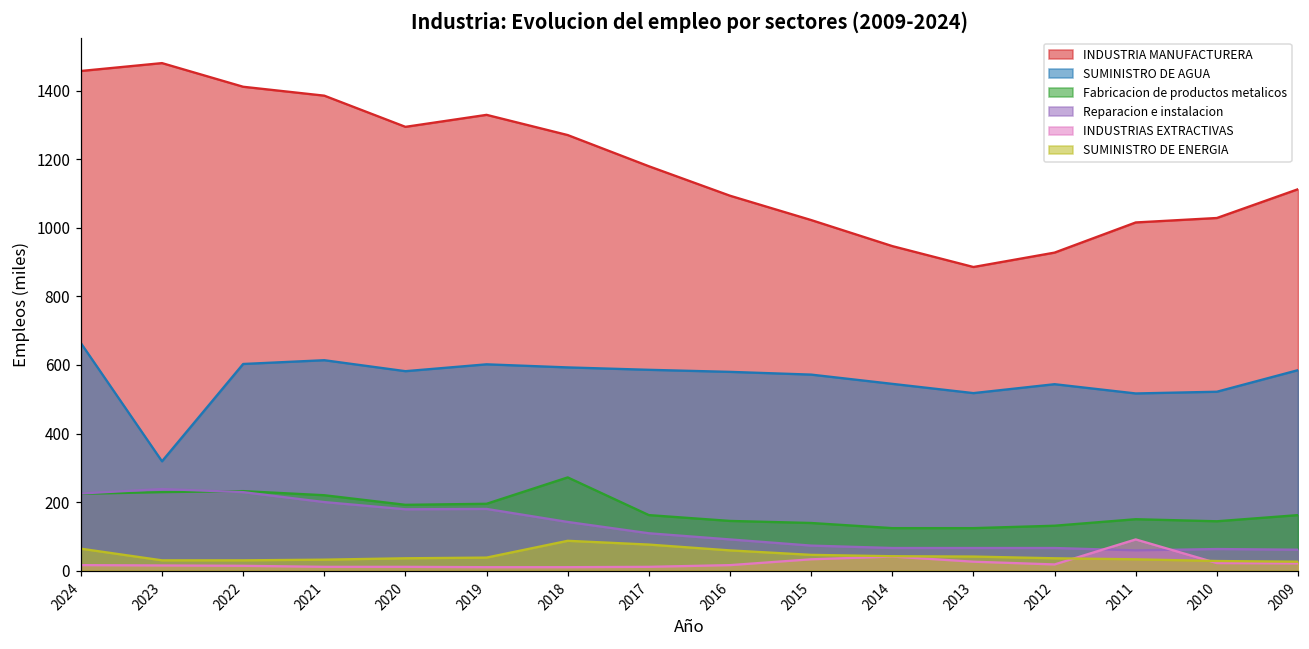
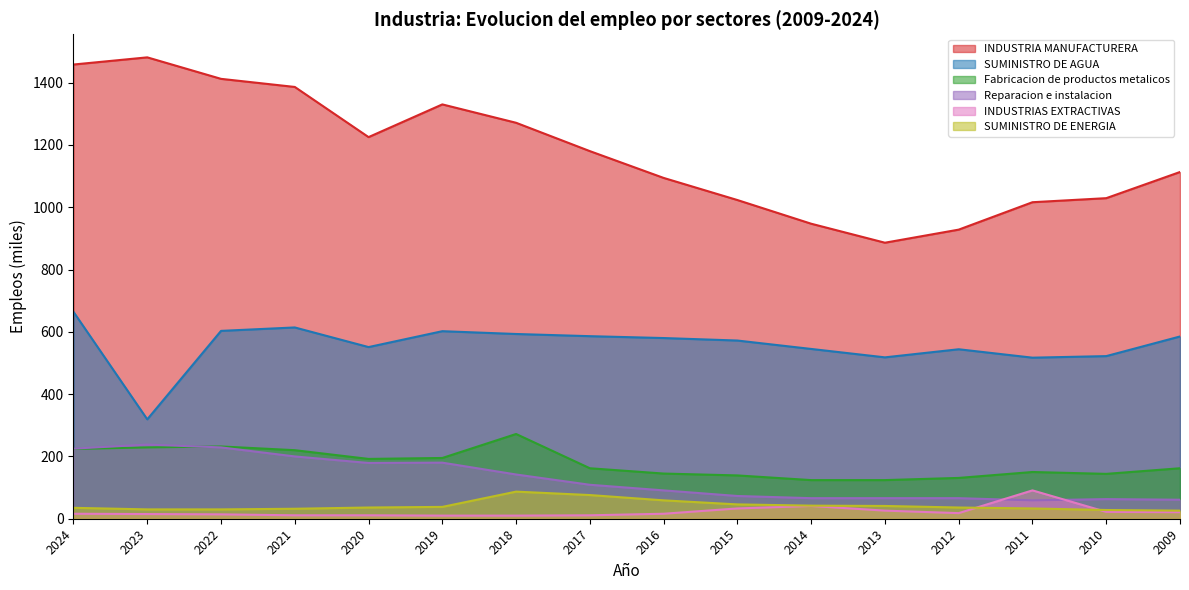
  {
    "INDUSTRIA MANUFACTURERA": {
      "2024": 1460,
      "2023": 1480,
      "2022": 1410,
      "2021": 1390,
-     "2020": 1300,
+     "2020": 1230,
      "2019": 1330,
      "2018": 1270,
      "2017": 1180,
      "2016": 1090,
      "2015": 1020,
      "2014": 950,
      "2013": 890,
      "2012": 930,
      "2011": 1020,
      "2010": 1030,
      "2009": 1110
    },
    "SUMINISTRO DE AGUA": {
      "2024": 660,
      "2023": 320,
      "2022": 600,
      "2021": 610,
-     "2020": 580,
+     "2020": 550,
      "2019": 600,
      "2018": 590,
      "2017": 590,
      "2016": 580,
      "2015": 570,
      "2014": 550,
      "2013": 520,
      "2012": 540,
      "2011": 520,
      "2010": 520,
      "2009": 590
    },
    "Fabricacion de productos metalicos": {
      "2023": 230,
      "2021": 220,
      "2020": 190,
      "2019": 200,
      "2018": 270,
      "2017": 160,
      "2016": 150,
      "2015": 140,
      "2014": 120,
      "2013": 120,
      "2012": 130,
      "2011": 150,
      "2010": 140,
      "2009": 160
    },
    "Reparacion e instalacion": {
      "2023": 240,
      "2021": 200,
      "2020": 180,
      "2019": 180,
      "2018": 140,
      "2017": 110,
      "2016": 90,
      "2015": 70,
      "2014": 70,
      "2013": 70,
      "2012": 70,
      "2011": 60,
      "2010": 60,
      "2009": 60
    },
    "INDUSTRIAS EXTRACTIVAS": {
      "2024": 20,
      "2023": 20,
      "2022": 10,
      "2021": 10,
      "2020": 10,
      "2019": 10,
      "2018": 10,
      "2017": 10,
      "2016": 20,
      "2015": 30,
      "2013": 30,
      "2012": 20,
      "2011": 90
    },
    "SUMINISTRO DE ENERGIA": {
-     "2024": 60,
+     "2024": 40,
      "2023": 30,
      "2022": 30,
      "2021": 30,
      "2020": 40,
      "2019": 40,
      "2018": 90,
      "2017": 80,
      "2016": 60,
      "2015": 50,
      "2013": 40,
      "2012": 40,
      "2011": 30
    }
  }
